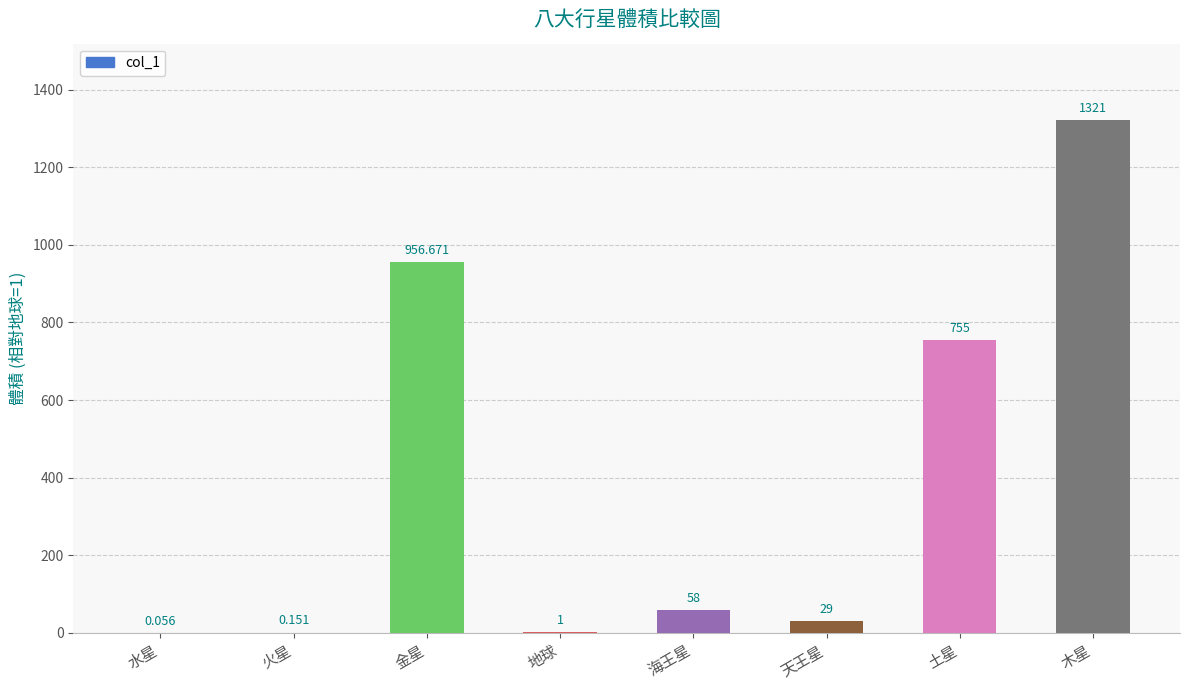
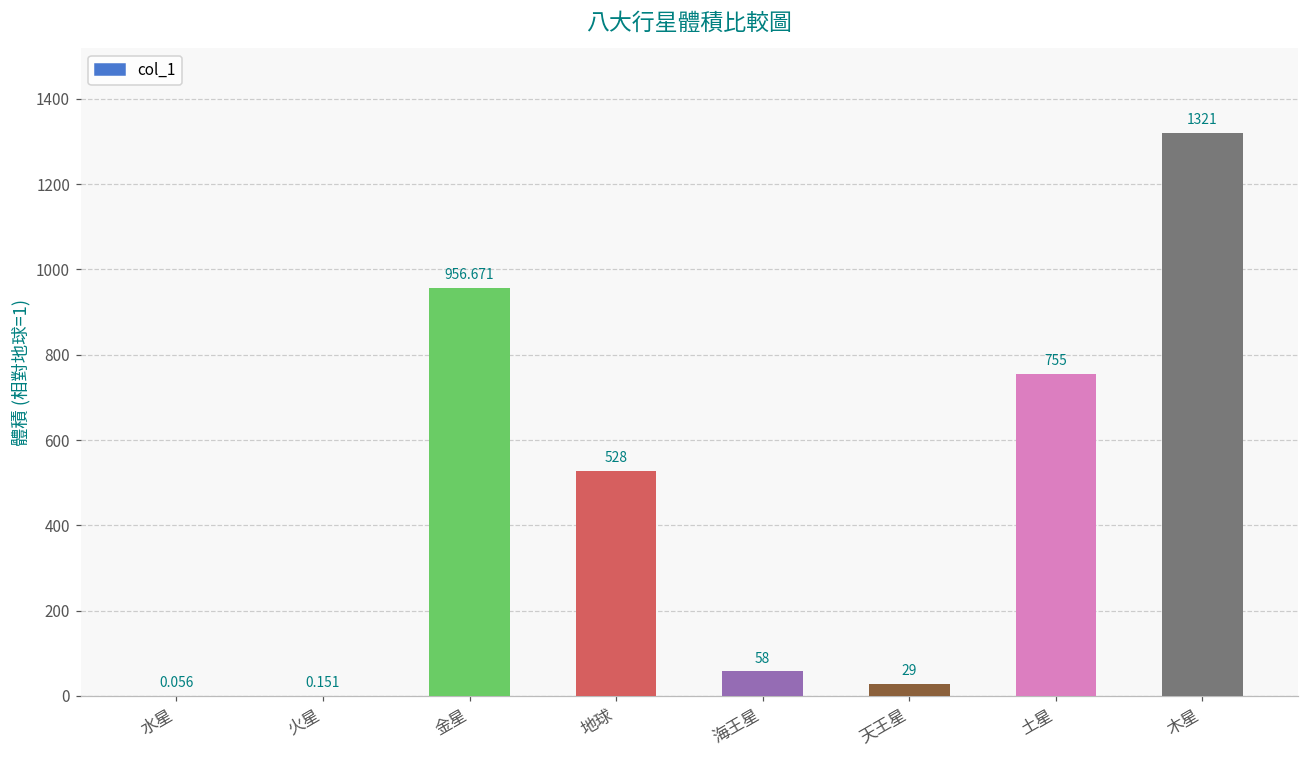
  {
    "水星": 0.056,
    "火星": 0.151,
    "金星": 956.671,
-   "地球": 1,
+   "地球": 528,
    "海王星": 58,
    "天王星": 29,
    "土星": 755,
    "木星": 1321
  }
